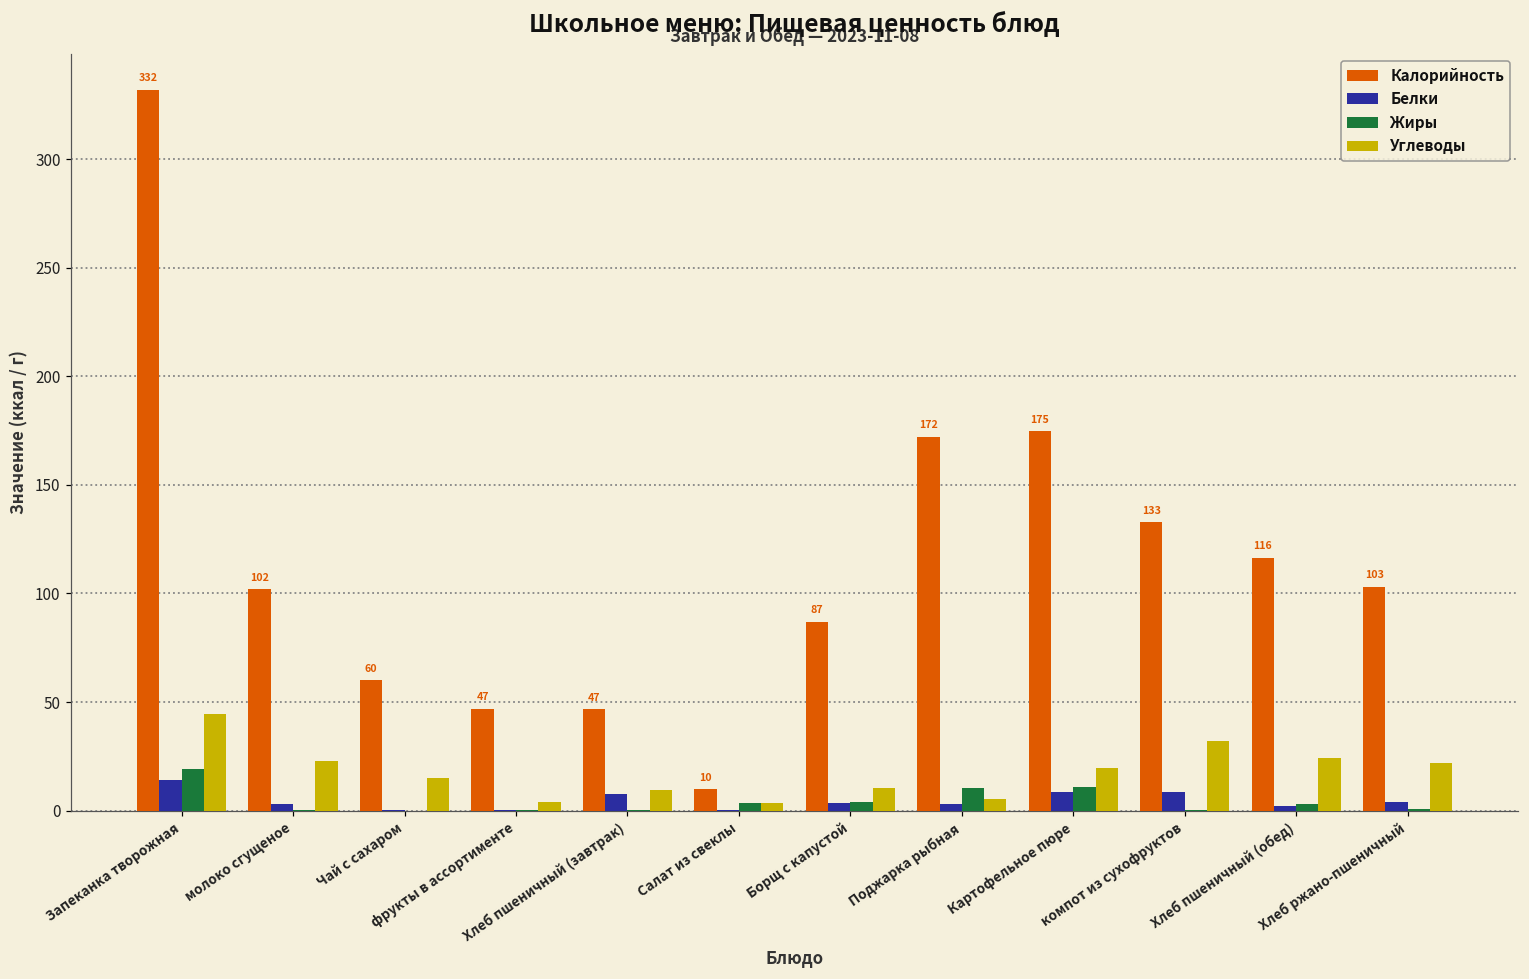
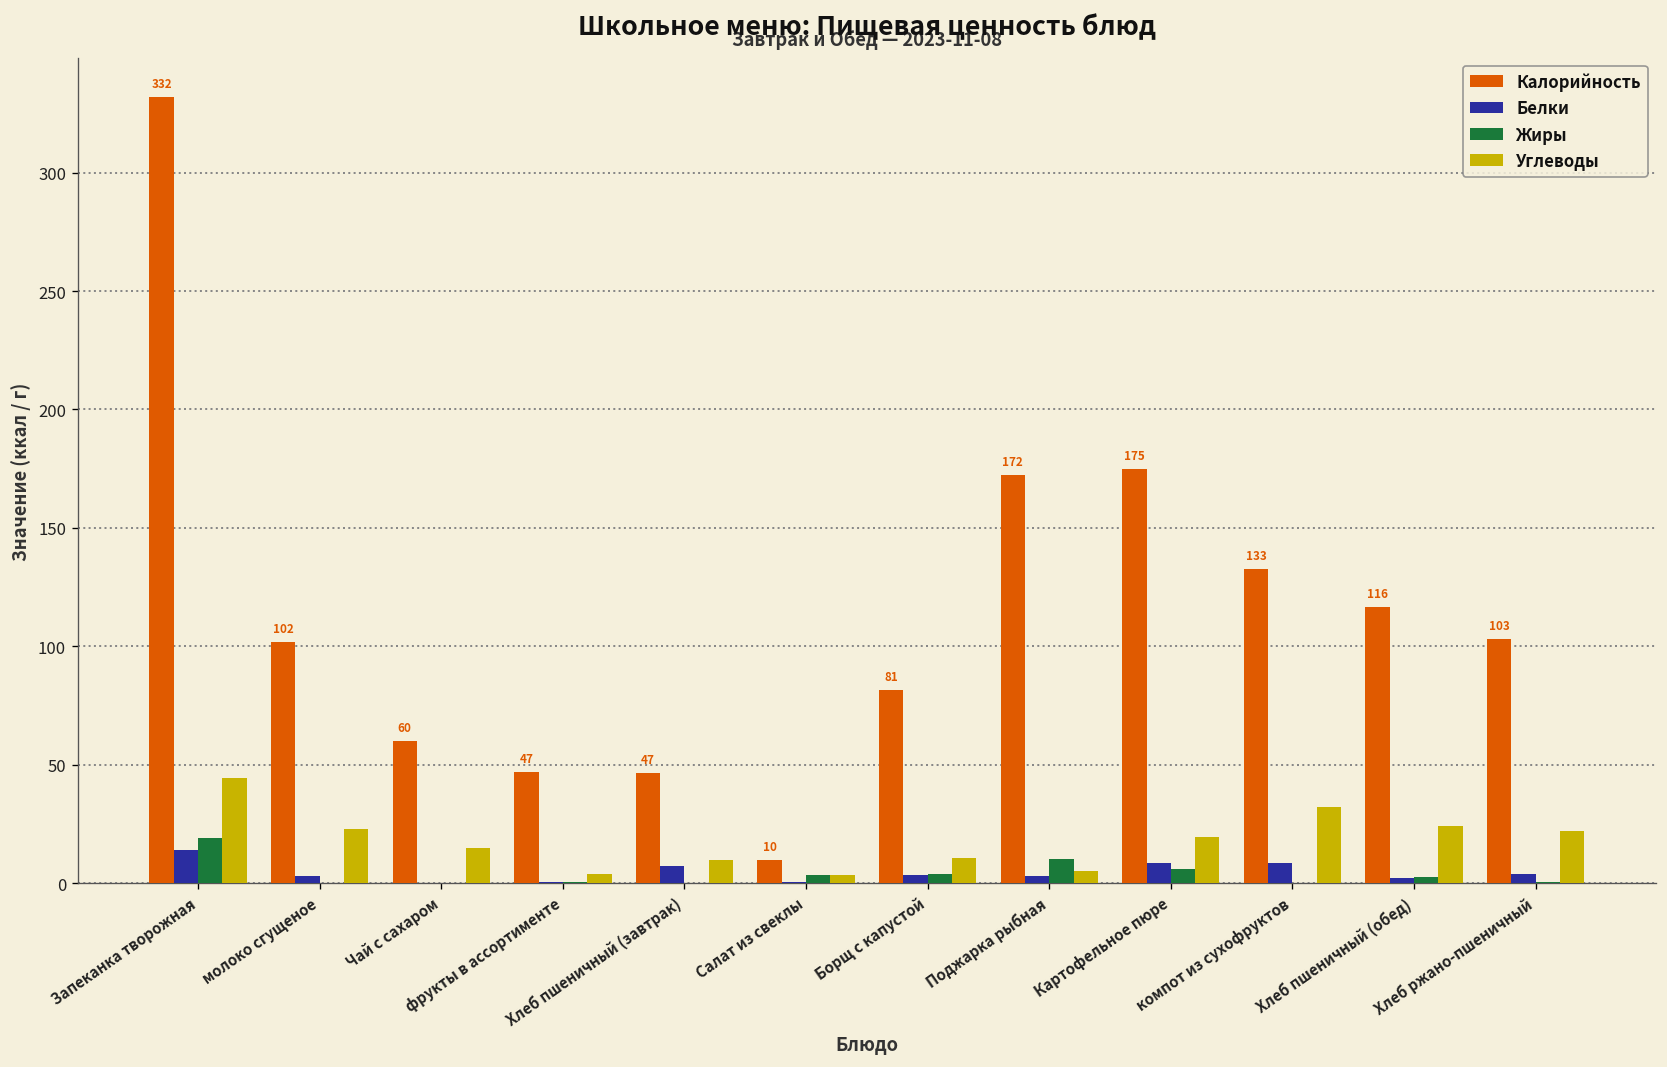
  {
    "Калорийность": {
      "Запеканка творожная": 332,
      "молоко сгущеное": 102,
      "Чай с сахаром": 60,
      "фрукты в ассортименте": 47,
      "Хлеб пшеничный (завтрак)": 47,
      "Салат из свеклы": 10,
-     "Борщ с капустой": 87,
+     "Борщ с капустой": 81,
      "Поджарка рыбная": 172,
      "Картофельное пюре": 175,
      "компот из сухофруктов": 133,
      "Хлеб пшеничный (обед)": 116,
      "Хлеб ржано-пшеничный": 103
    },
    "Белки": {
      "Запеканка творожная": 14,
      "молоко сгущеное": 3,
      "Хлеб пшеничный (завтрак)": 7,
      "Борщ с капустой": 4,
      "Поджарка рыбная": 3,
      "Картофельное пюре": 9,
      "компот из сухофруктов": 8,
      "Хлеб пшеничный (обед)": 2,
      "Хлеб ржано-пшеничный": 4
    },
    "Жиры": {
      "Запеканка творожная": 19,
      "Салат из свеклы": 4,
      "Борщ с капустой": 4,
      "Поджарка рыбная": 10,
-     "Картофельное пюре": 11,
+     "Картофельное пюре": 6,
      "Хлеб пшеничный (обед)": 3
    },
    "Углеводы": {
      "Запеканка творожная": 45,
      "молоко сгущеное": 23,
      "Чай с сахаром": 15,
      "фрукты в ассортименте": 4,
      "Хлеб пшеничный (завтрак)": 10,
      "Салат из свеклы": 3,
      "Борщ с капустой": 11,
      "Поджарка рыбная": 5,
      "Картофельное пюре": 20,
      "компот из сухофруктов": 32,
      "Хлеб пшеничный (обед)": 24,
      "Хлеб ржано-пшеничный": 22
    }
  }
